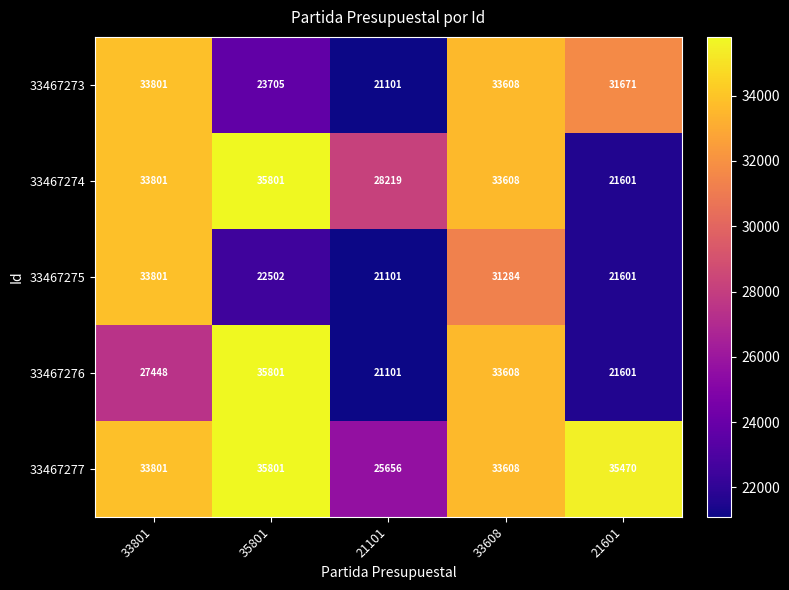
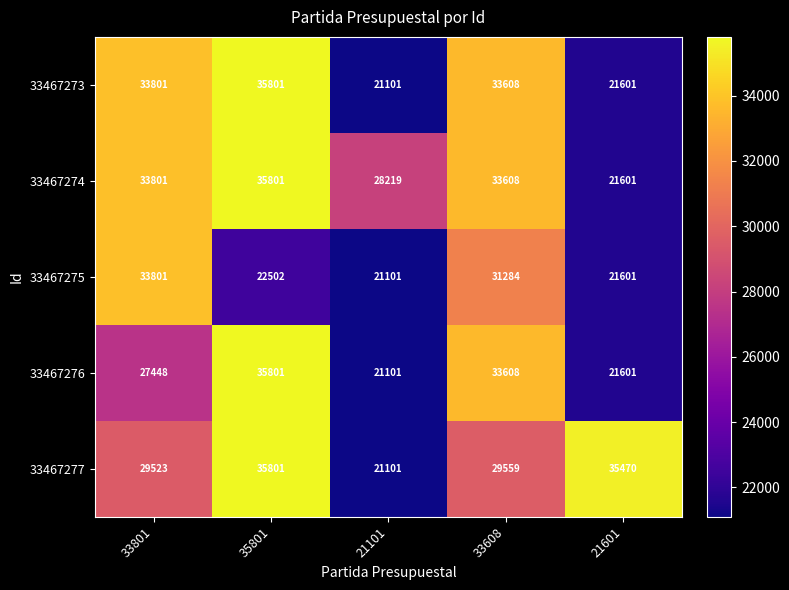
  {
    "33467273": {
      "33801": 33801,
-     "35801": 23705,
+     "35801": 35801,
      "21101": 21101,
      "33608": 33608,
-     "21601": 31671
+     "21601": 21601
    },
    "33467274": {
      "33801": 33801,
      "35801": 35801,
      "21101": 28219,
      "33608": 33608,
      "21601": 21601
    },
    "33467275": {
      "33801": 33801,
      "35801": 22502,
      "21101": 21101,
      "33608": 31284,
      "21601": 21601
    },
    "33467276": {
      "33801": 27448,
      "35801": 35801,
      "21101": 21101,
      "33608": 33608,
      "21601": 21601
    },
    "33467277": {
-     "33801": 33801,
+     "33801": 29523,
      "35801": 35801,
-     "21101": 25656,
-     "33608": 33608,
+     "21101": 21101,
+     "33608": 29559,
      "21601": 35470
    }
  }
